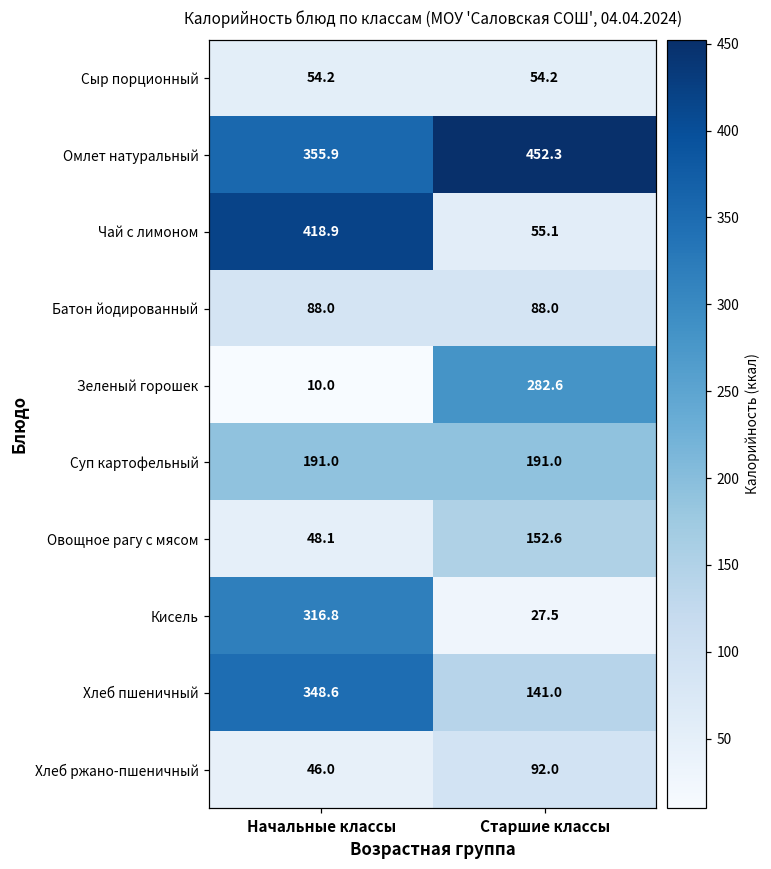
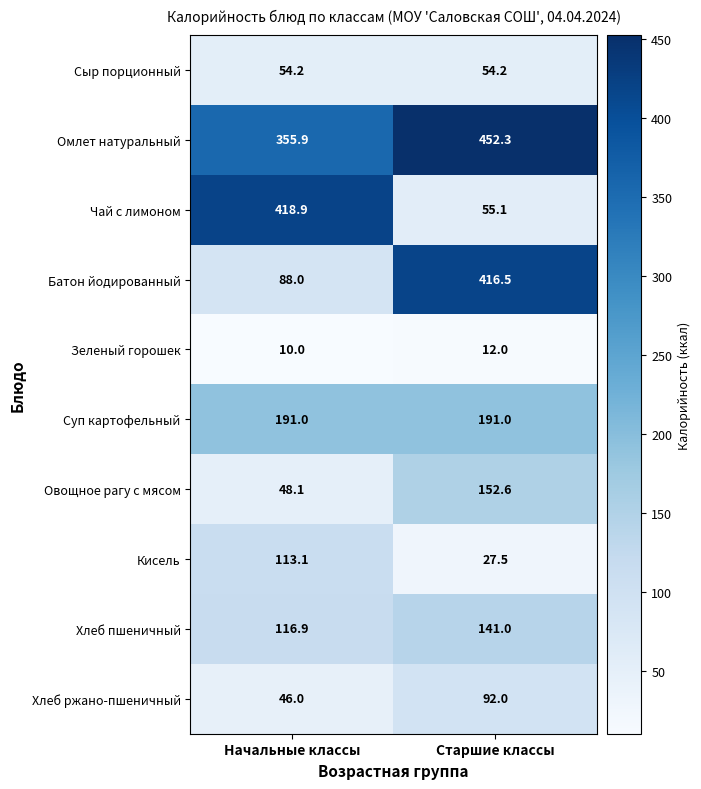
  {
    "Сыр порционный": {
      "Начальные классы": 54.2,
      "Старшие классы": 54.2
    },
    "Омлет натуральный": {
      "Начальные классы": 355.9,
      "Старшие классы": 452.3
    },
    "Чай с лимоном": {
      "Начальные классы": 418.9,
      "Старшие классы": 55.1
    },
    "Батон йодированный": {
      "Начальные классы": 88.0,
-     "Старшие классы": 88.0
+     "Старшие классы": 416.5
    },
    "Зеленый горошек": {
      "Начальные классы": 10.0,
-     "Старшие классы": 282.6
+     "Старшие классы": 12.0
    },
    "Суп картофельный": {
      "Начальные классы": 191.0,
      "Старшие классы": 191.0
    },
    "Овощное рагу с мясом": {
      "Начальные классы": 48.1,
      "Старшие классы": 152.6
    },
    "Кисель": {
-     "Начальные классы": 316.8,
+     "Начальные классы": 113.1,
      "Старшие классы": 27.5
    },
    "Хлеб пшеничный": {
-     "Начальные классы": 348.6,
+     "Начальные классы": 116.9,
      "Старшие классы": 141.0
    },
    "Хлеб ржано-пшеничный": {
      "Начальные классы": 46.0,
      "Старшие классы": 92.0
    }
  }
